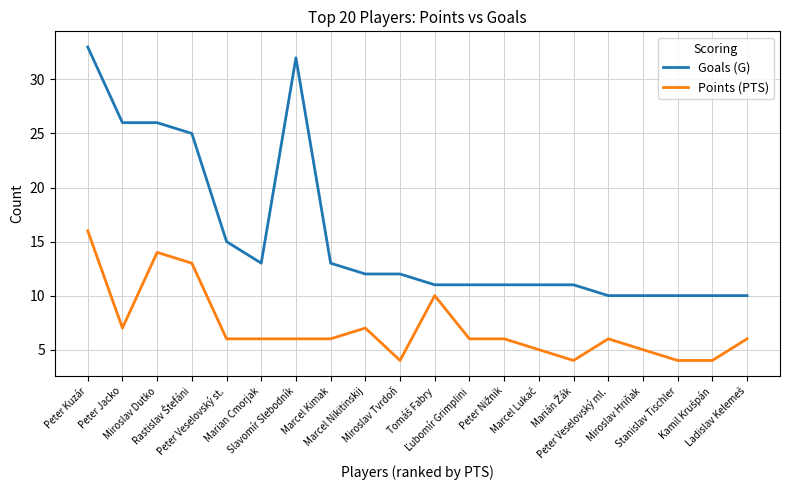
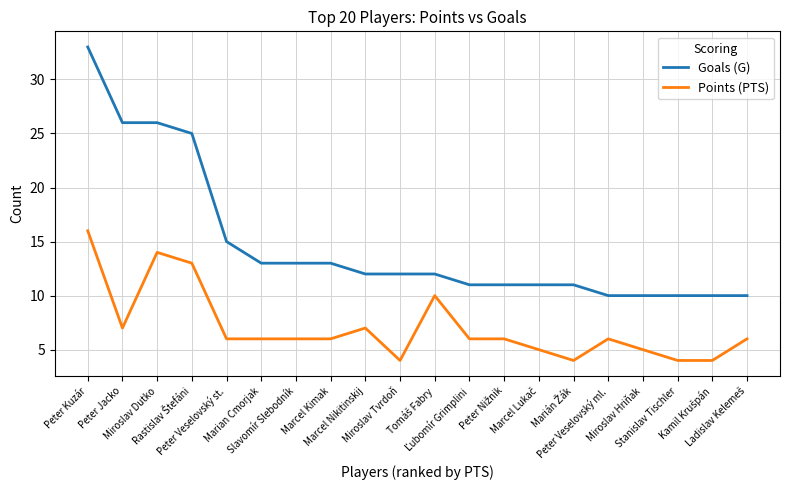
  {
    "Goals (G)": {
      "Peter Kuzár": 33,
      "Peter Jacko": 26,
      "Miroslav Dutko": 26,
      "Rastislav Štefáni": 25,
      "Peter Veselovský st.": 15,
      "Marian Cmorjak": 13,
-     "Slavomír Slebodník": 32,
+     "Slavomír Slebodník": 13,
      "Marcel Kimak": 13,
      "Marcel Nikitinskij": 12,
      "Miroslav Tvrdoň": 12,
-     "Tomáš Fabry": 11,
+     "Tomáš Fabry": 12,
      "Ľubomír Grimplini": 11,
      "Peter Nižnik": 11,
      "Marcel Lukač": 11,
      "Marián Žák": 11,
      "Peter Veselovský ml.": 10,
      "Miroslav Hriňak": 10,
      "Stanislav Tischler": 10,
      "Kamil Krušpán": 10,
      "Ladislav Kelemeš": 10
    },
    "Points (PTS)": {
      "Peter Kuzár": 16,
      "Peter Jacko": 7,
      "Miroslav Dutko": 14,
      "Rastislav Štefáni": 13,
      "Peter Veselovský st.": 6,
      "Marian Cmorjak": 6,
      "Slavomír Slebodník": 6,
      "Marcel Kimak": 6,
      "Marcel Nikitinskij": 7,
      "Miroslav Tvrdoň": 4,
      "Tomáš Fabry": 10,
      "Ľubomír Grimplini": 6,
      "Peter Nižnik": 6,
      "Marcel Lukač": 5,
      "Marián Žák": 4,
      "Peter Veselovský ml.": 6,
      "Miroslav Hriňak": 5,
      "Stanislav Tischler": 4,
      "Kamil Krušpán": 4,
      "Ladislav Kelemeš": 6
    }
  }
